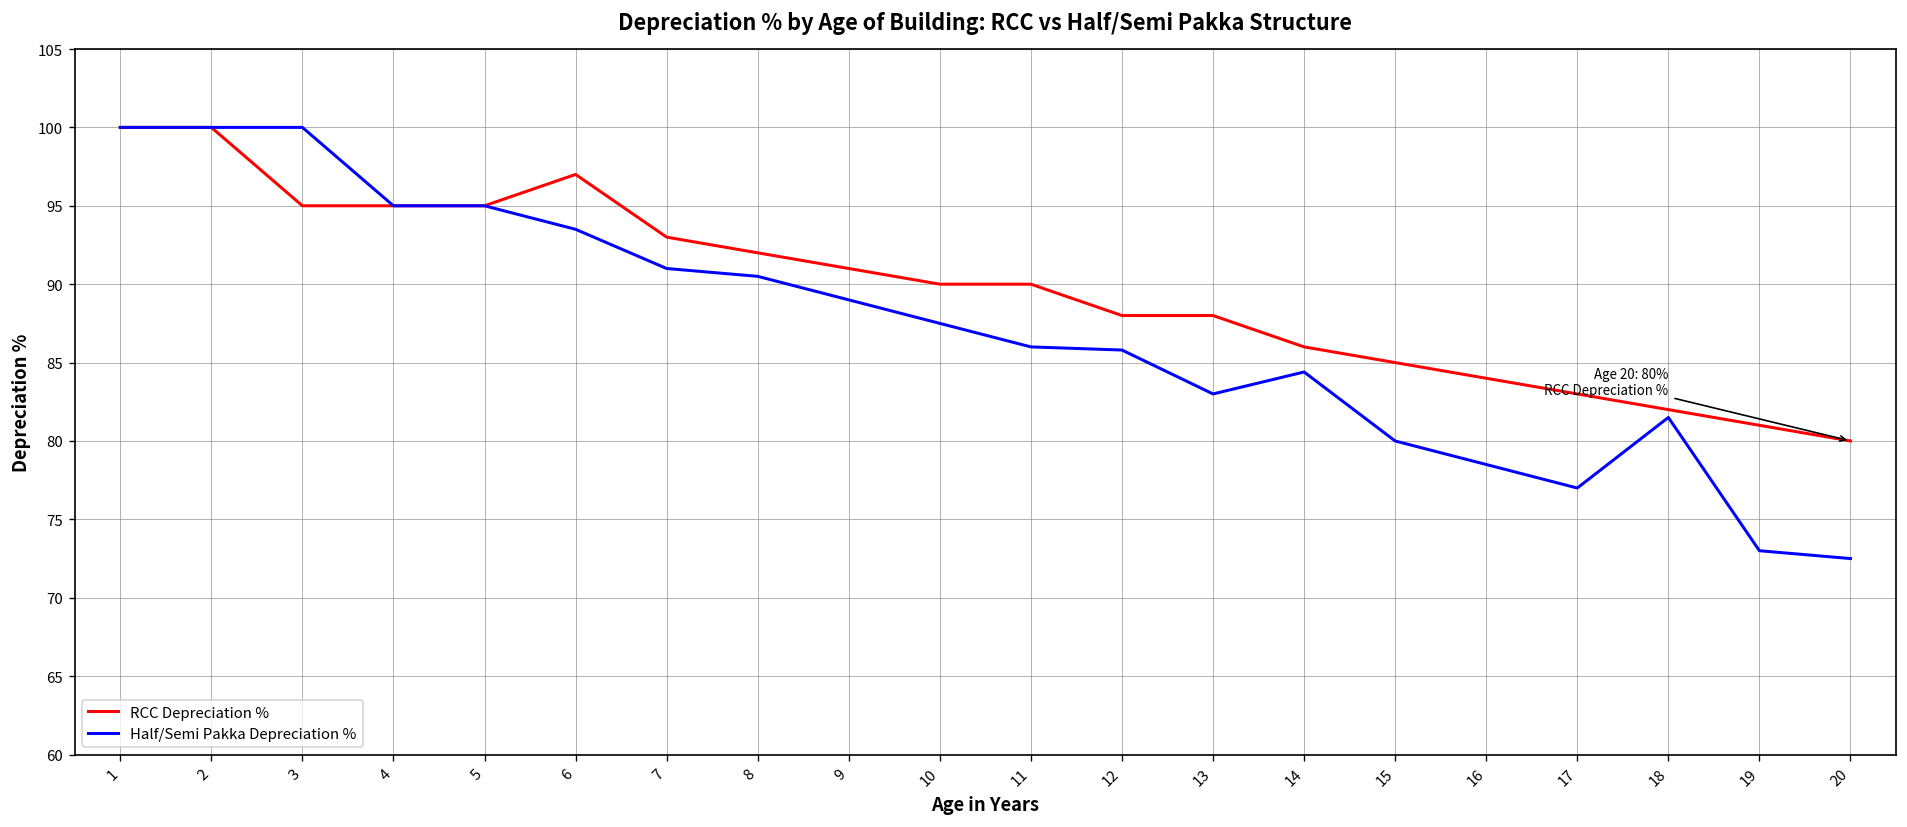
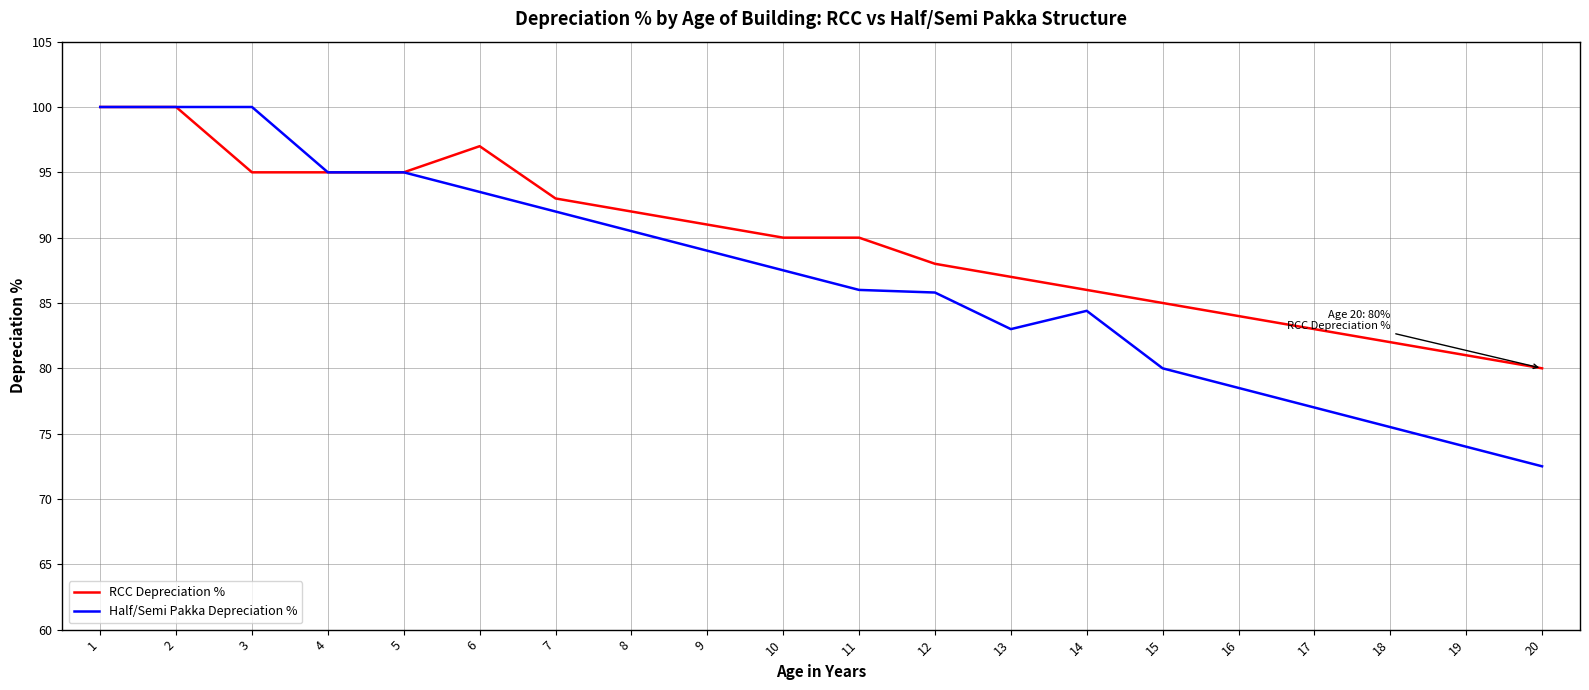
  {
    "RCC Depreciation %": {
      "3": 95,
      "6": 97,
      "7": 93,
      "8": 92,
      "9": 91,
      "10": 90,
      "11": 90,
      "12": 88,
-     "13": 88,
+     "13": 87,
      "14": 86,
      "15": 85,
      "16": 84,
      "20": 80
    },
    "Half/Semi Pakka Depreciation %": {
      "3": 100.0,
      "6": 93.5,
-     "7": 91,
+     "7": 92,
      "8": 90.5,
      "9": 89.0,
      "10": 87.5,
      "11": 86.0,
      "12": 85.8,
      "13": 83.0,
      "14": 84.4,
      "15": 80.0,
      "16": 78.5,
      "17": 77.0,
-     "18": 81.5,
-     "19": 73,
+     "18": 75.5,
+     "19": 74,
      "20": 72.5
    }
  }
